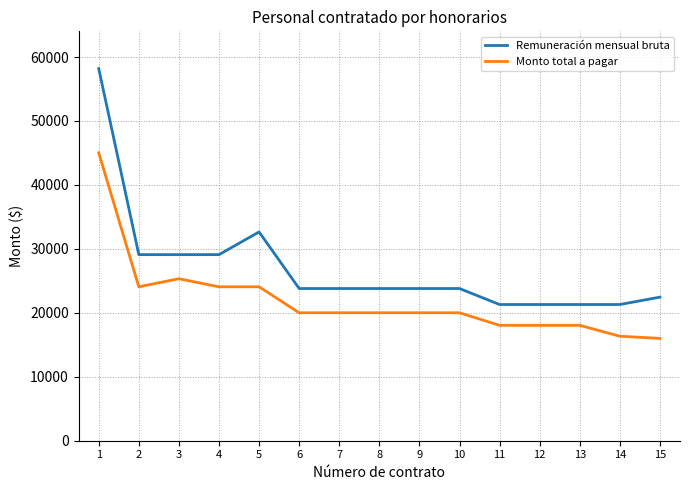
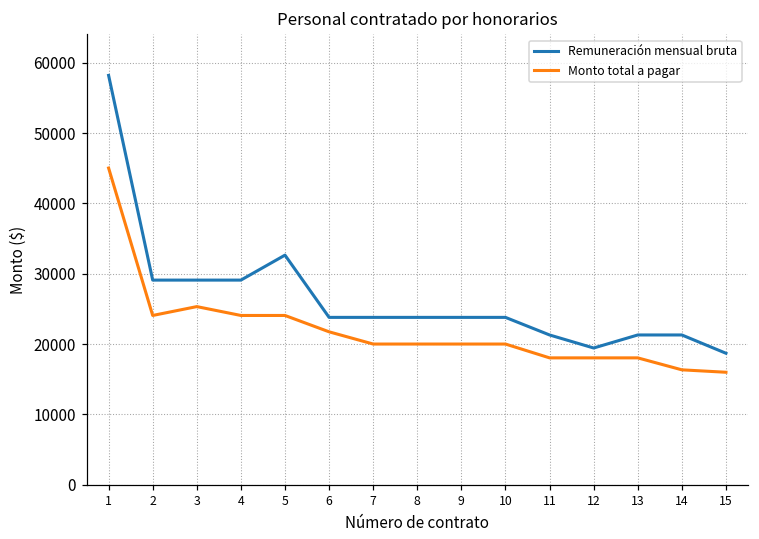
  {
    "Remuneración mensual bruta": {
      "1": 58000,
      "2": 29000,
      "3": 29000,
      "4": 29000,
      "5": 33000,
      "6": 24000,
      "7": 24000,
      "8": 24000,
      "9": 24000,
      "10": 24000,
      "11": 21000,
-     "12": 21000,
+     "12": 19000,
      "13": 21000,
      "14": 21000,
-     "15": 22000
+     "15": 19000
    },
    "Monto total a pagar": {
      "1": 45000,
      "2": 24000,
      "3": 25000,
      "4": 24000,
      "5": 24000,
-     "6": 20000,
+     "6": 22000,
      "7": 20000,
      "8": 20000,
      "9": 20000,
      "10": 20000,
      "11": 18000,
      "12": 18000,
      "13": 18000,
      "14": 16000,
      "15": 16000
    }
  }
